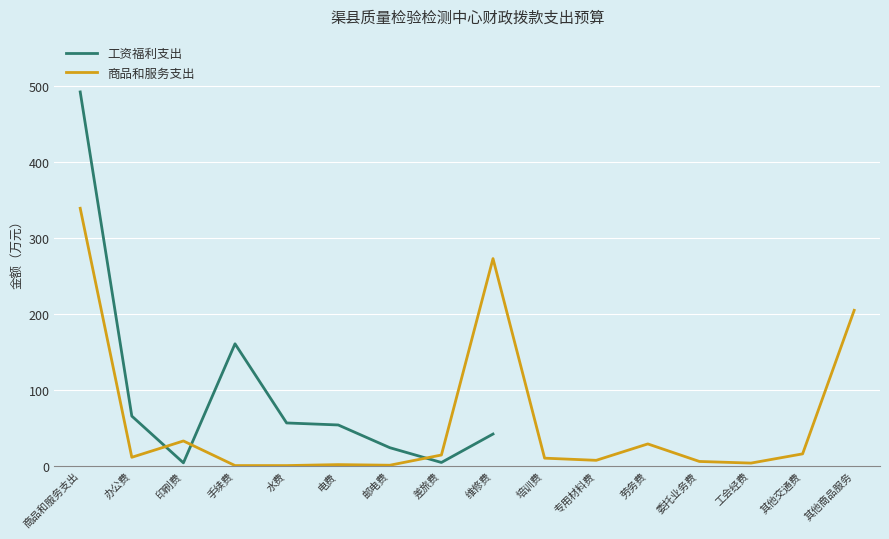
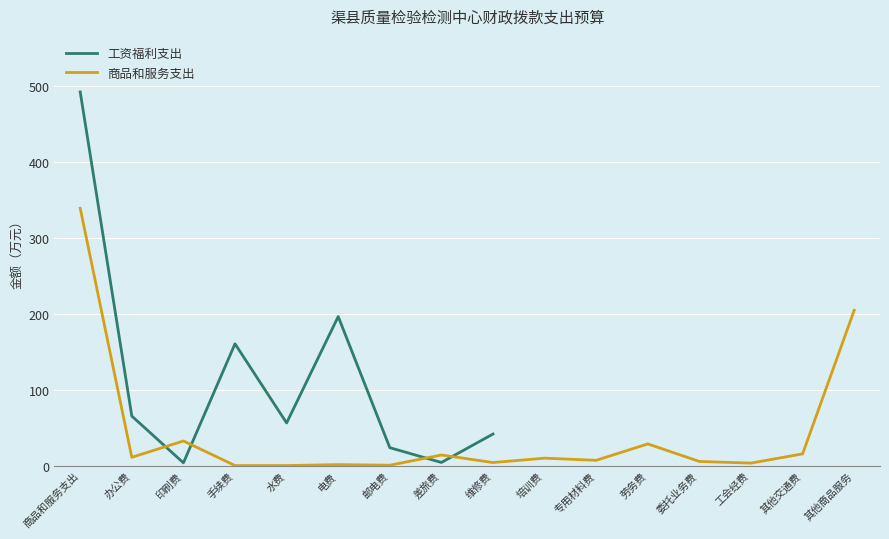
  {
    "工资福利支出": {
      "商品和服务支出": 490,
      "办公费": 70,
      "印刷费": 0,
      "手续费": 160,
      "水费": 60,
-     "电费": 50,
+     "电费": 200,
      "邮电费": 20,
      "差旅费": 0,
      "维修费": 40
    },
    "商品和服务支出": {
      "商品和服务支出": 340,
      "办公费": 10,
      "印刷费": 30,
      "手续费": 0,
      "水费": 0,
      "电费": 0,
      "邮电费": 0,
      "差旅费": 10,
-     "维修费": 270,
+     "维修费": 0,
      "培训费": 10,
      "专用材料费": 10,
      "劳务费": 30,
      "委托业务费": 10,
      "工会经费": 0,
      "其他交通费": 20,
      "其他商品服务": 200
    }
  }
